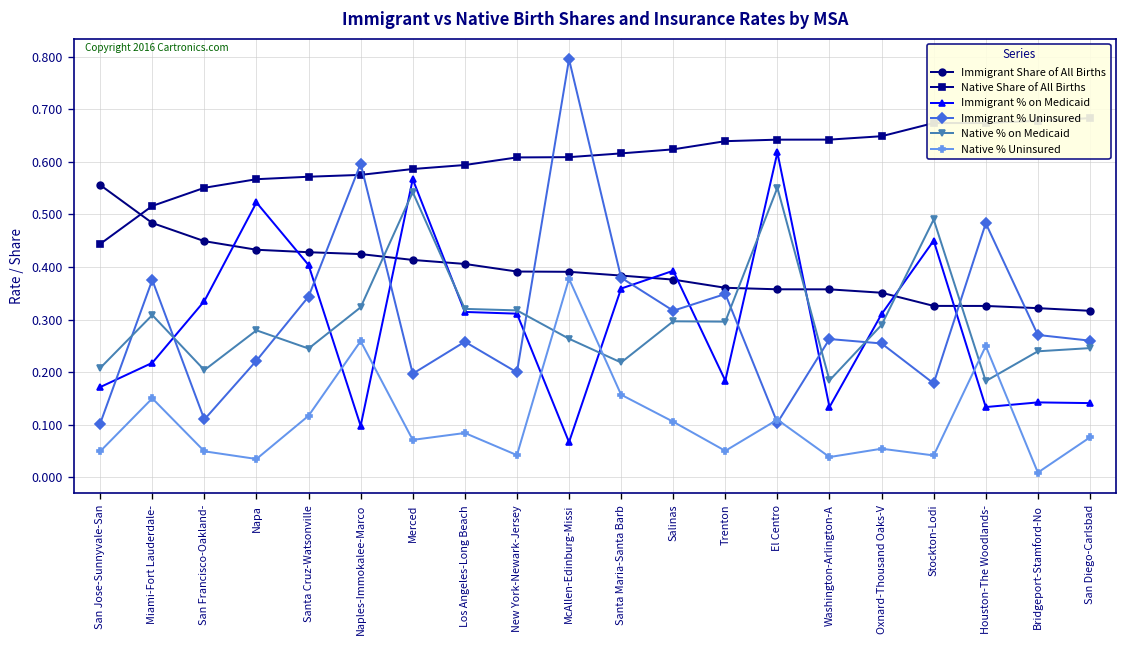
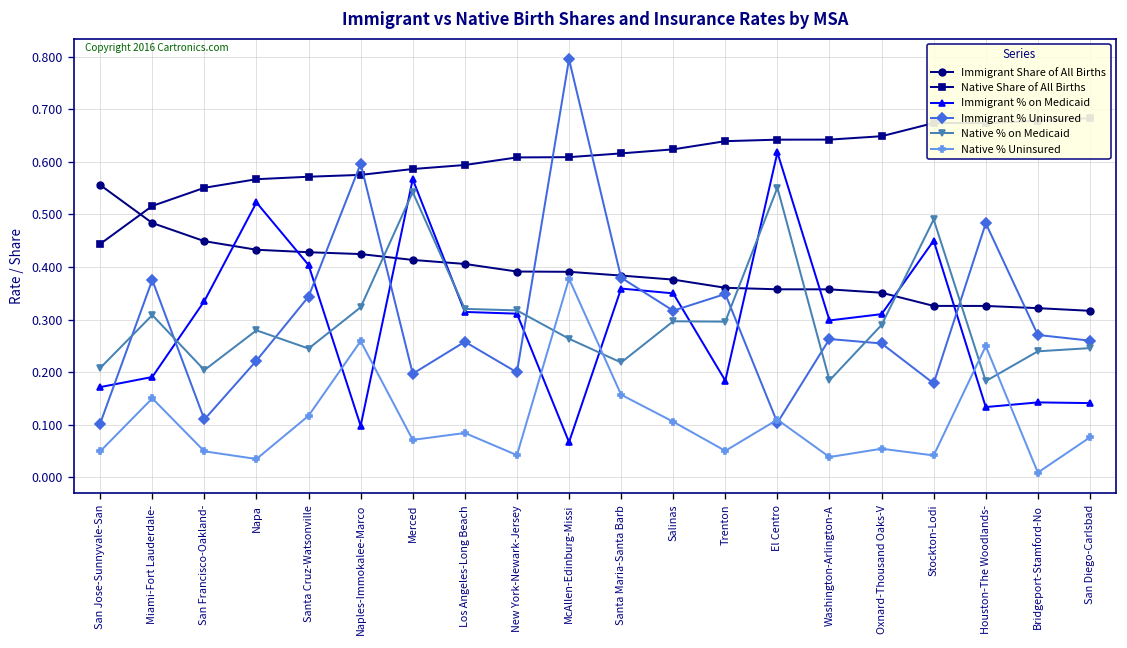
  {
    "Immigrant % on Medicaid": {
      "San Jose-Sunnyvale-San": 0.17,
-     "Miami-Fort Lauderdale-": 0.22,
+     "Miami-Fort Lauderdale-": 0.19,
      "San Francisco-Oakland-": 0.34,
      "Napa": 0.52,
      "Santa Cruz-Watsonville": 0.40,
      "Naples-Immokalee-Marco": 0.10,
      "Merced": 0.57,
      "New York-Newark-Jersey": 0.31,
      "McAllen-Edinburg-Missi": 0.07,
      "Santa Maria-Santa Barb": 0.36,
-     "Salinas": 0.39,
+     "Salinas": 0.35,
      "Trenton": 0.18,
      "El Centro": 0.62,
-     "Washington-Arlington-A": 0.13,
+     "Washington-Arlington-A": 0.30,
      "Oxnard-Thousand Oaks-V": 0.31,
      "Stockton-Lodi": 0.45,
      "Houston-The Woodlands-": 0.13,
      "Bridgeport-Stamford-No": 0.14,
      "San Diego-Carlsbad": 0.14
    }
  }
